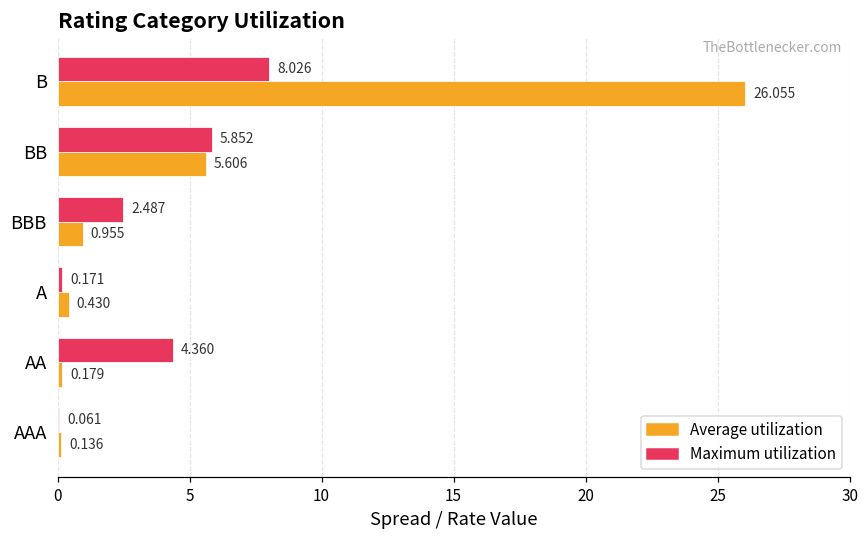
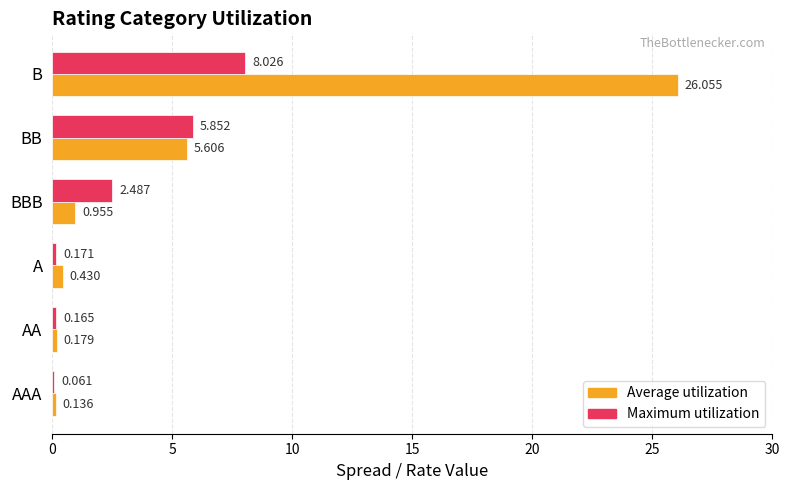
  {
    "Average utilization": {
      "B": 26.055,
      "BB": 5.606,
      "BBB": 0.955,
      "A": 0.430,
      "AA": 0.179,
      "AAA": 0.136
    },
    "Maximum utilization": {
      "B": 8.026,
      "BB": 5.852,
      "BBB": 2.487,
      "A": 0.171,
-     "AA": 4.360,
+     "AA": 0.165,
      "AAA": 0.061
    }
  }
